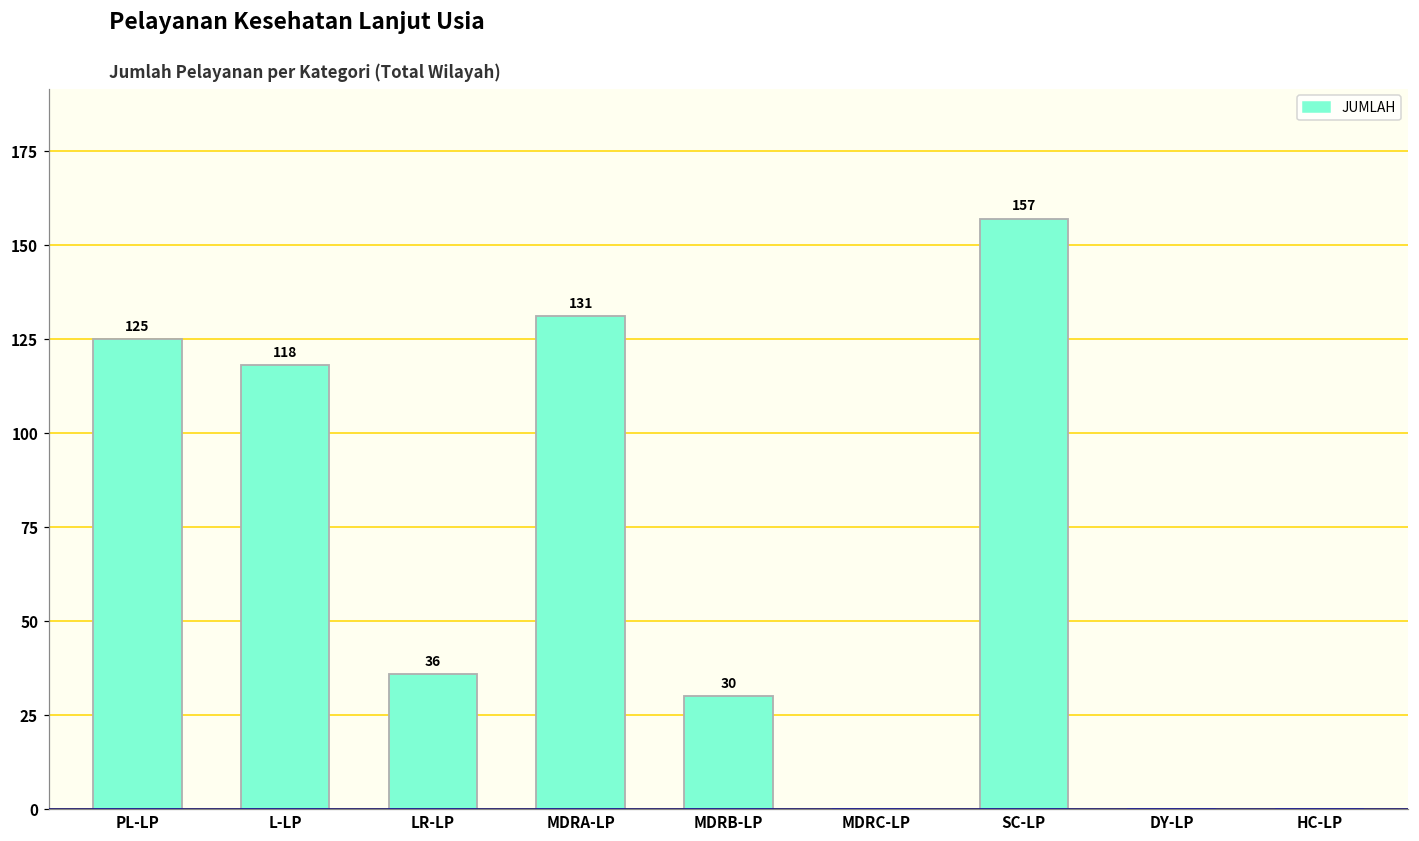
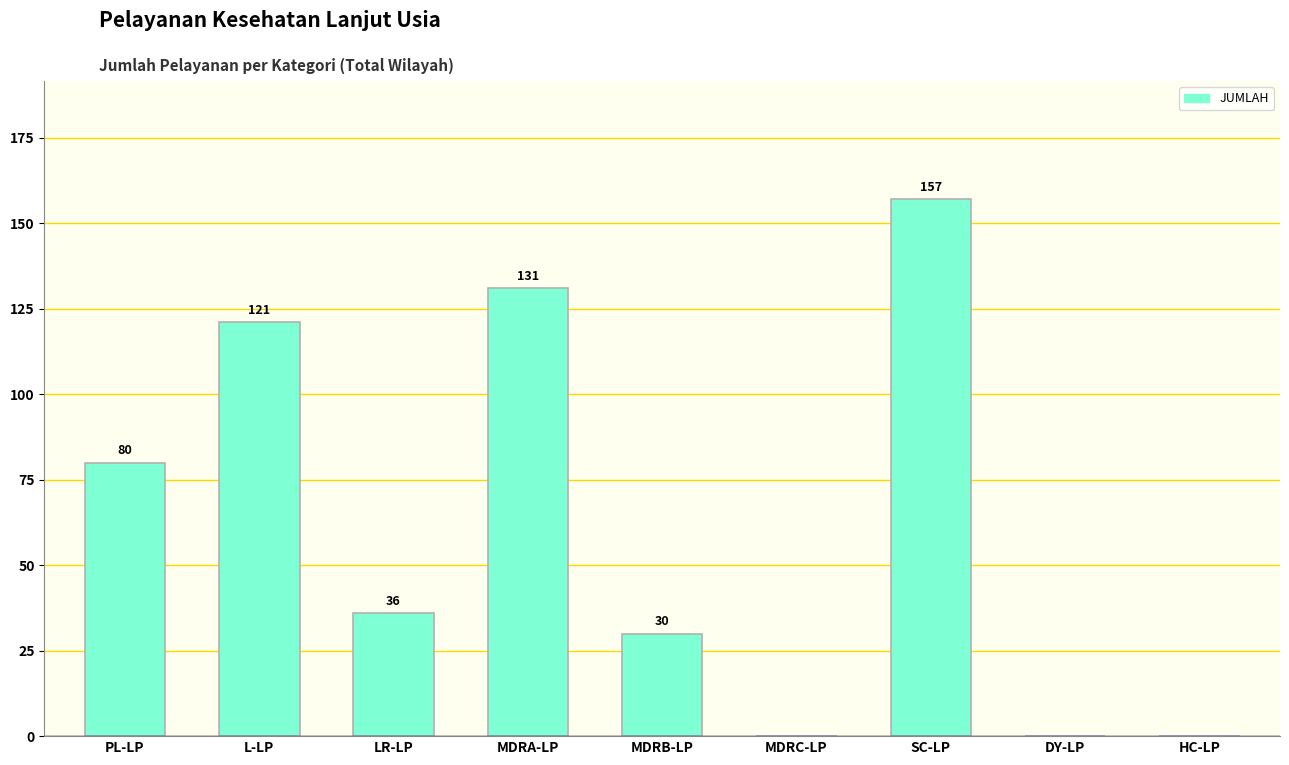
  {
-   "PL-LP": 125,
-   "L-LP": 118,
+   "PL-LP": 80,
+   "L-LP": 121,
    "LR-LP": 36,
    "MDRA-LP": 131,
    "MDRB-LP": 30,
    "SC-LP": 157
  }
